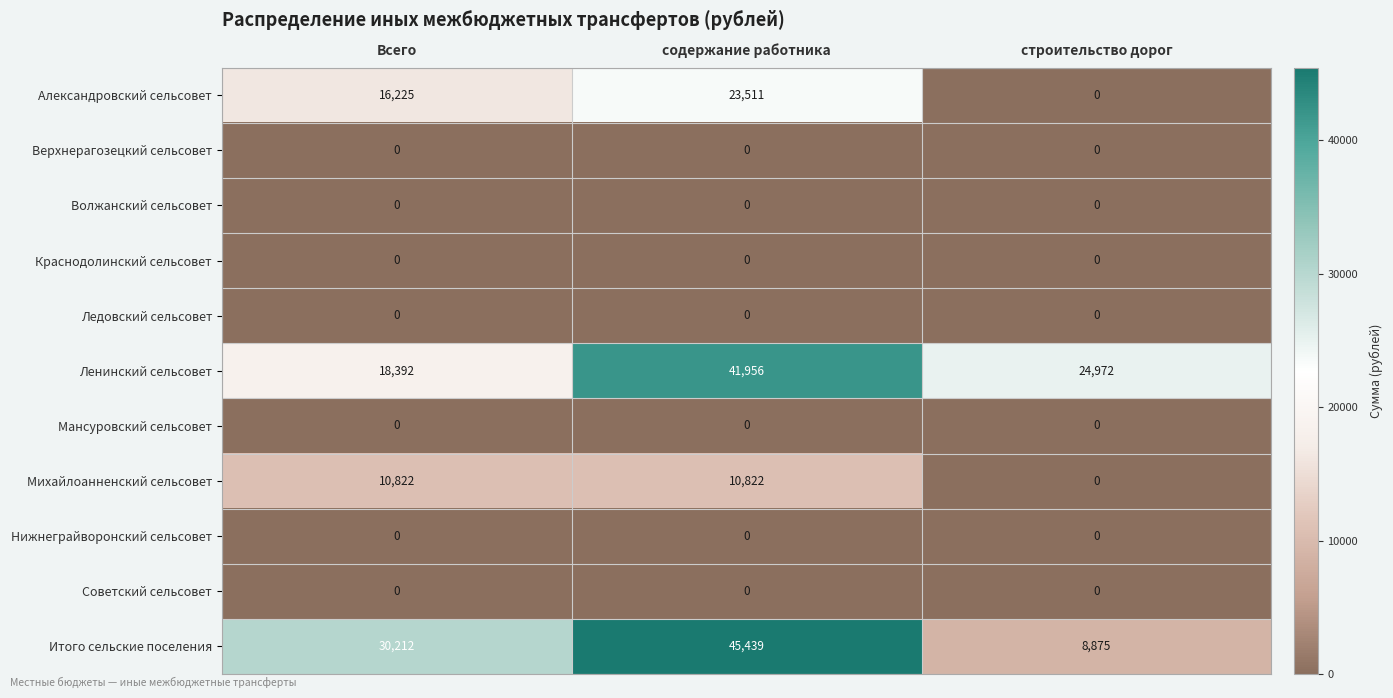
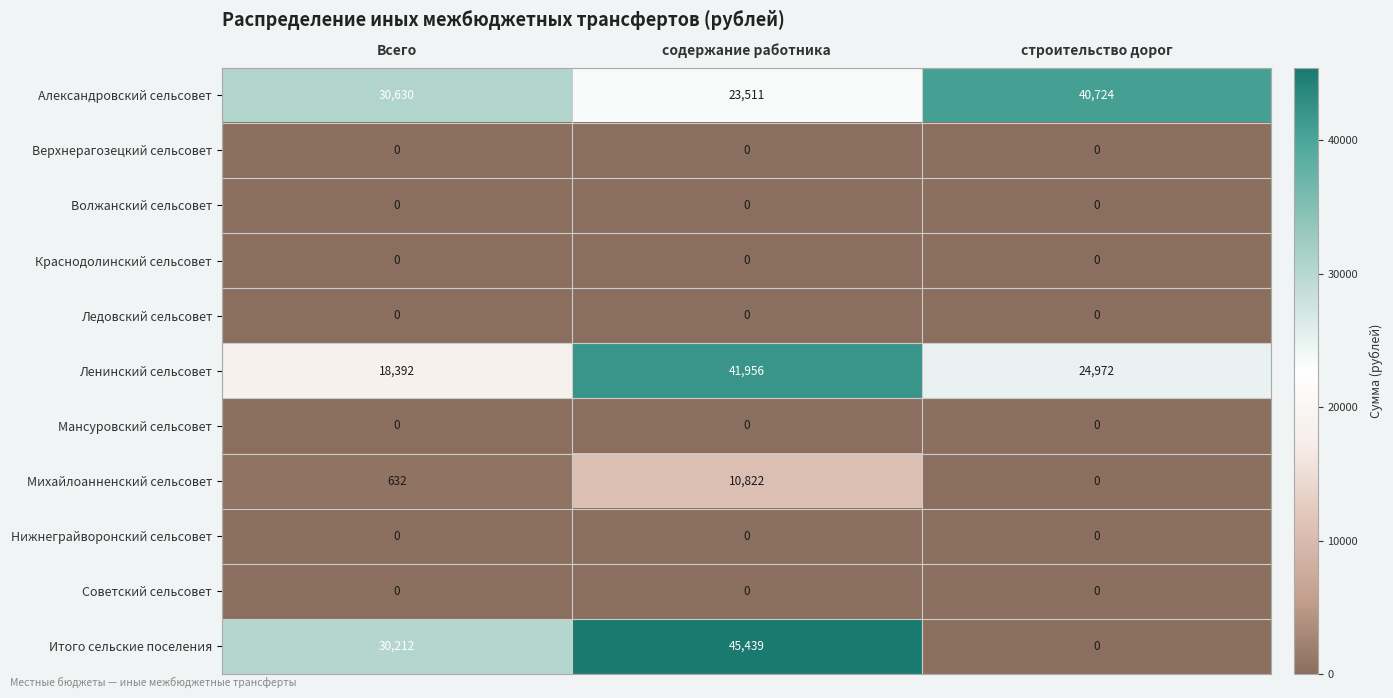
  {
    "Александровский сельсовет": {
-     "Всего": "16,225",
+     "Всего": "30,630",
      "содержание работника": "23,511",
-     "строительство дорог": "0"
+     "строительство дорог": "40,724"
    },
    "Верхнерагозецкий сельсовет": {
      "Всего": "0",
      "содержание работника": "0",
      "строительство дорог": "0"
    },
    "Волжанский сельсовет": {
      "Всего": "0",
      "содержание работника": "0",
      "строительство дорог": "0"
    },
    "Краснодолинский сельсовет": {
      "Всего": "0",
      "содержание работника": "0",
      "строительство дорог": "0"
    },
    "Ледовский сельсовет": {
      "Всего": "0",
      "содержание работника": "0",
      "строительство дорог": "0"
    },
    "Ленинский сельсовет": {
      "Всего": "18,392",
      "содержание работника": "41,956",
      "строительство дорог": "24,972"
    },
    "Мансуровский сельсовет": {
      "Всего": "0",
      "содержание работника": "0",
      "строительство дорог": "0"
    },
    "Михайлоанненский сельсовет": {
-     "Всего": "10,822",
+     "Всего": "632",
      "содержание работника": "10,822",
      "строительство дорог": "0"
    },
    "Нижнеграйворонский сельсовет": {
      "Всего": "0",
      "содержание работника": "0",
      "строительство дорог": "0"
    },
    "Советский сельсовет": {
      "Всего": "0",
      "содержание работника": "0",
      "строительство дорог": "0"
    },
    "Итого сельские поселения": {
      "Всего": "30,212",
      "содержание работника": "45,439",
-     "строительство дорог": "8,875"
+     "строительство дорог": "0"
    }
  }
